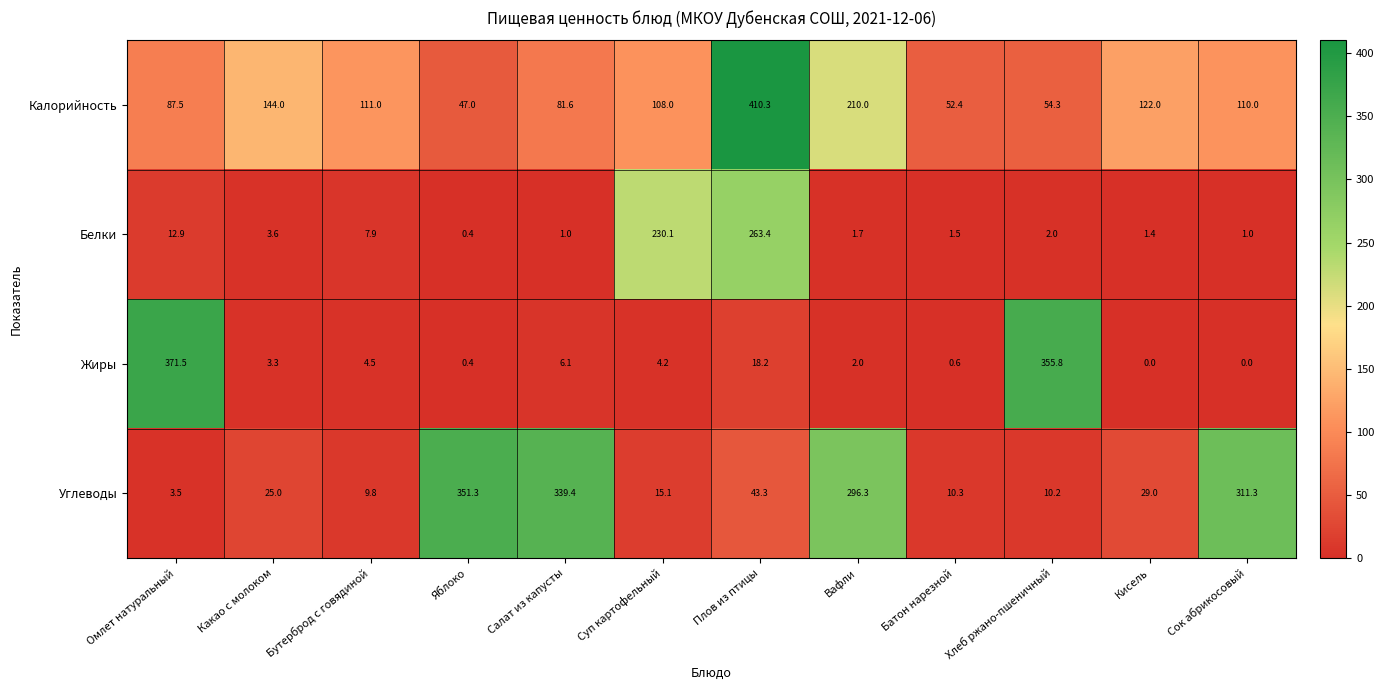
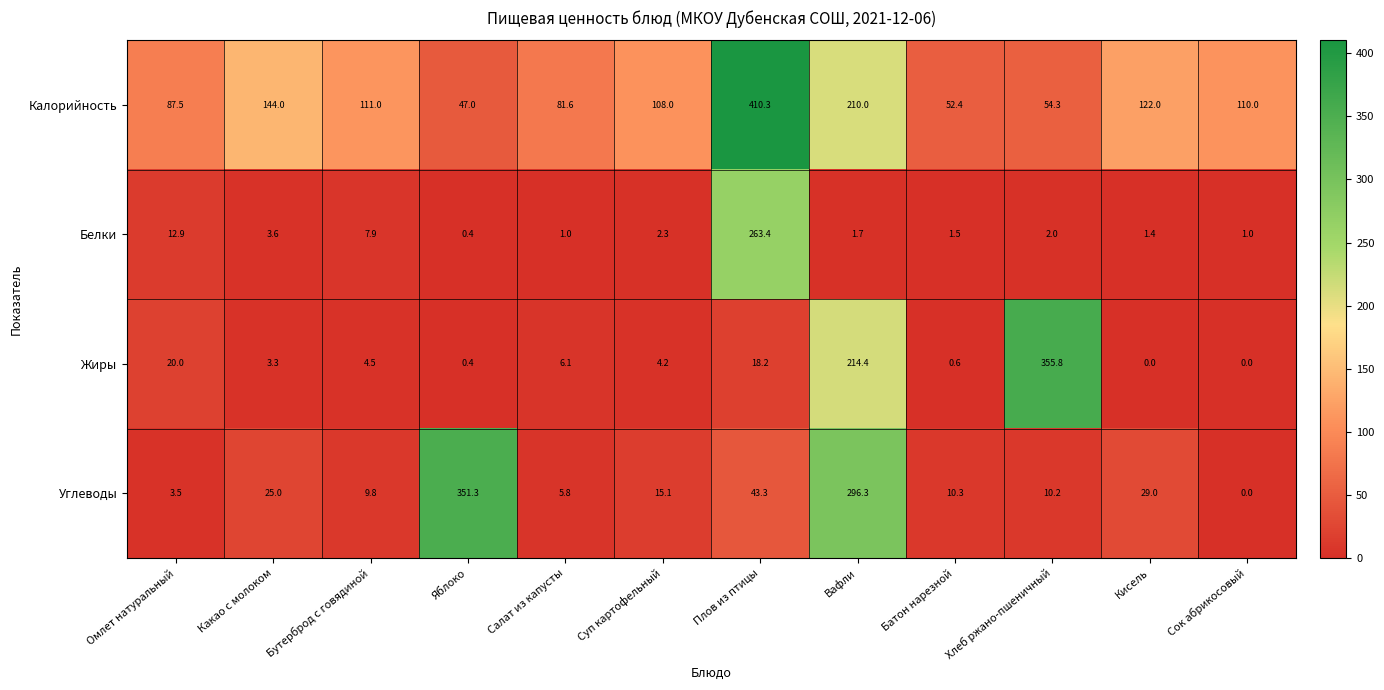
  {
    "Калорийность": {
      "Омлет натуральный": 87.5,
      "Какао с молоком": 144.0,
      "Бутерброд с говядиной": 111.0,
      "Яблоко": 47.0,
      "Салат из капусты": 81.6,
      "Суп картофельный": 108.0,
      "Плов из птицы": 410.3,
      "Вафли": 210.0,
      "Батон нарезной": 52.4,
      "Хлеб ржано-пшеничный": 54.3,
      "Кисель": 122.0,
      "Сок абрикосовый": 110.0
    },
    "Белки": {
      "Омлет натуральный": 12.9,
      "Какао с молоком": 3.6,
      "Бутерброд с говядиной": 7.9,
      "Яблоко": 0.4,
      "Салат из капусты": 1.0,
-     "Суп картофельный": 230.1,
+     "Суп картофельный": 2.3,
      "Плов из птицы": 263.4,
      "Вафли": 1.7,
      "Батон нарезной": 1.5,
      "Хлеб ржано-пшеничный": 2.0,
      "Кисель": 1.4,
      "Сок абрикосовый": 1.0
    },
    "Жиры": {
-     "Омлет натуральный": 371.5,
+     "Омлет натуральный": 20.0,
      "Какао с молоком": 3.3,
      "Бутерброд с говядиной": 4.5,
      "Яблоко": 0.4,
      "Салат из капусты": 6.1,
      "Суп картофельный": 4.2,
      "Плов из птицы": 18.2,
-     "Вафли": 2.0,
+     "Вафли": 214.4,
      "Батон нарезной": 0.6,
      "Хлеб ржано-пшеничный": 355.8,
      "Кисель": 0.0,
      "Сок абрикосовый": 0.0
    },
    "Углеводы": {
      "Омлет натуральный": 3.5,
      "Какао с молоком": 25.0,
      "Бутерброд с говядиной": 9.8,
      "Яблоко": 351.3,
-     "Салат из капусты": 339.4,
+     "Салат из капусты": 5.8,
      "Суп картофельный": 15.1,
      "Плов из птицы": 43.3,
      "Вафли": 296.3,
      "Батон нарезной": 10.3,
      "Хлеб ржано-пшеничный": 10.2,
      "Кисель": 29.0,
-     "Сок абрикосовый": 311.3
+     "Сок абрикосовый": 0.0
    }
  }
